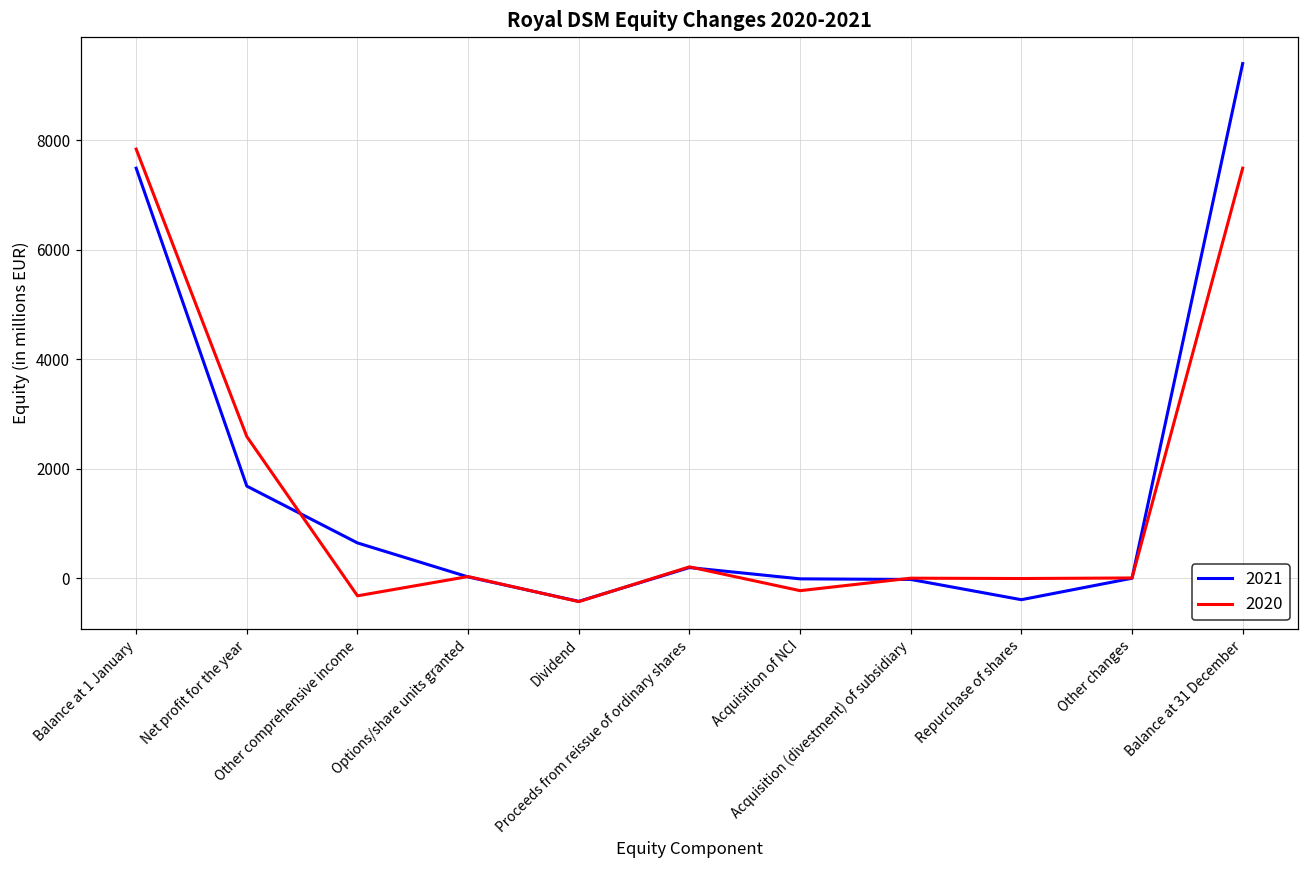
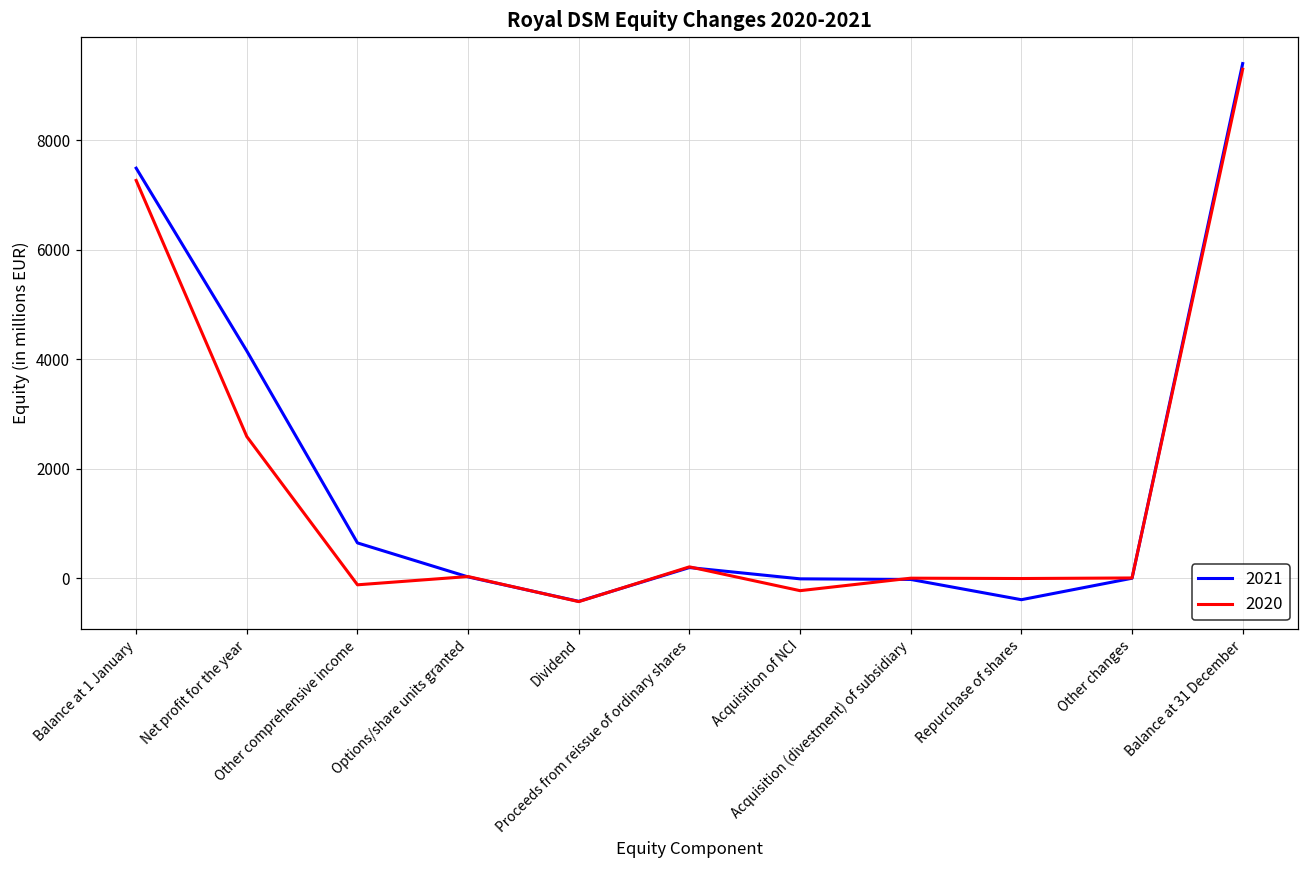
  {
    "2021": {
      "Balance at 1 January": 7500,
-     "Net profit for the year": 1700,
+     "Net profit for the year": 4100,
      "Other comprehensive income": 600,
      "Acquisition of NCI": 0,
      "Repurchase of shares": -400,
      "Balance at 31 December": 9400
    },
    "2020": {
-     "Balance at 1 January": 7800,
+     "Balance at 1 January": 7300,
      "Net profit for the year": 2600,
-     "Other comprehensive income": -300,
+     "Other comprehensive income": -100,
      "Acquisition of NCI": -200,
      "Repurchase of shares": 0,
-     "Balance at 31 December": 7500
+     "Balance at 31 December": 9300
    }
  }
